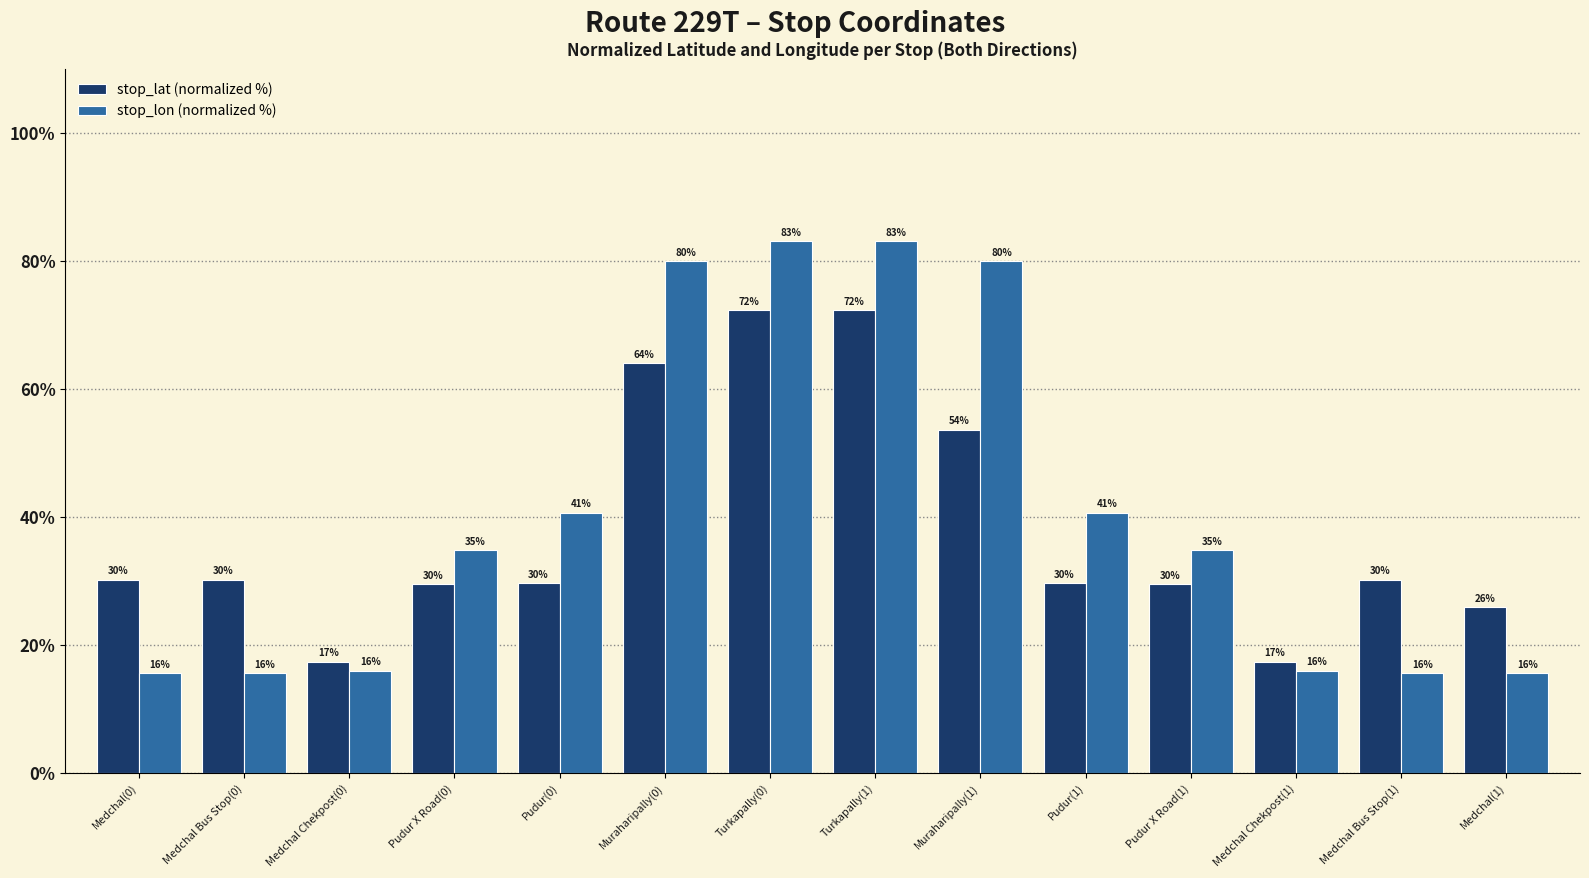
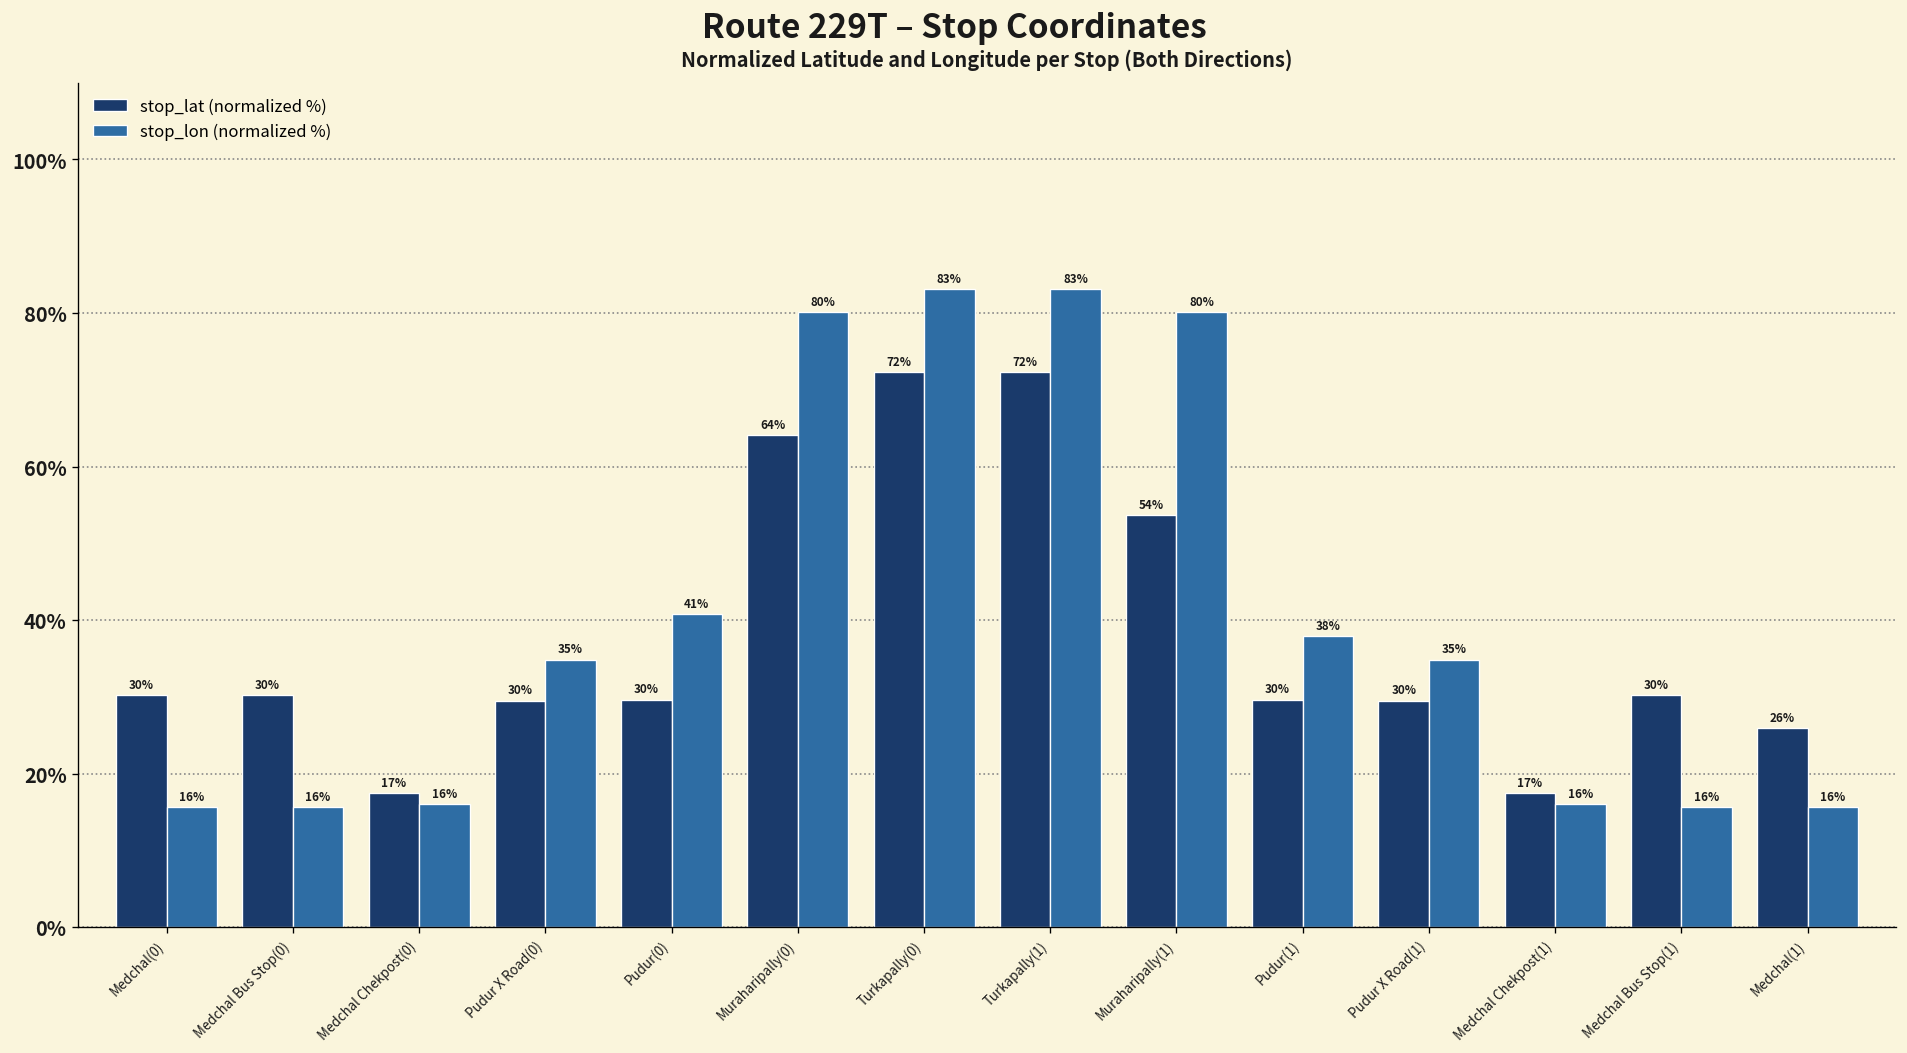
  {
    "stop_lat (normalized %)": {
      "Medchal(0)": "30%",
      "Medchal Bus Stop(0)": "30%",
      "Medchal Chekpost(0)": "17%",
      "Pudur X Road(0)": "30%",
      "Pudur(0)": "30%",
      "Muraharipally(0)": "64%",
      "Turkapally(0)": "72%",
      "Turkapally(1)": "72%",
      "Muraharipally(1)": "54%",
      "Pudur(1)": "30%",
      "Pudur X Road(1)": "30%",
      "Medchal Chekpost(1)": "17%",
      "Medchal Bus Stop(1)": "30%",
      "Medchal(1)": "26%"
    },
    "stop_lon (normalized %)": {
      "Medchal(0)": "16%",
      "Medchal Bus Stop(0)": "16%",
      "Medchal Chekpost(0)": "16%",
      "Pudur X Road(0)": "35%",
      "Pudur(0)": "41%",
      "Muraharipally(0)": "80%",
      "Turkapally(0)": "83%",
      "Turkapally(1)": "83%",
      "Muraharipally(1)": "80%",
-     "Pudur(1)": "41%",
+     "Pudur(1)": "38%",
      "Pudur X Road(1)": "35%",
      "Medchal Chekpost(1)": "16%",
      "Medchal Bus Stop(1)": "16%",
      "Medchal(1)": "16%"
    }
  }
